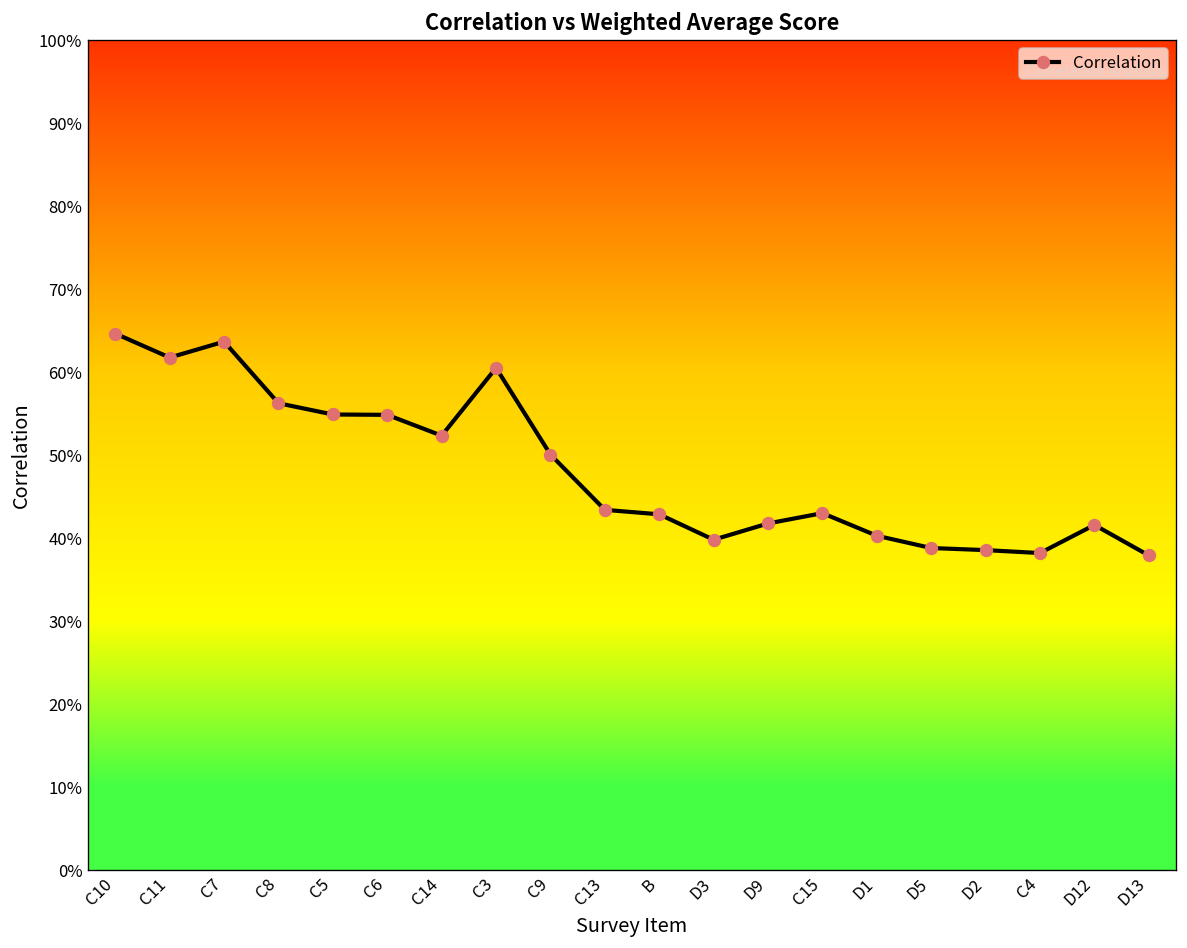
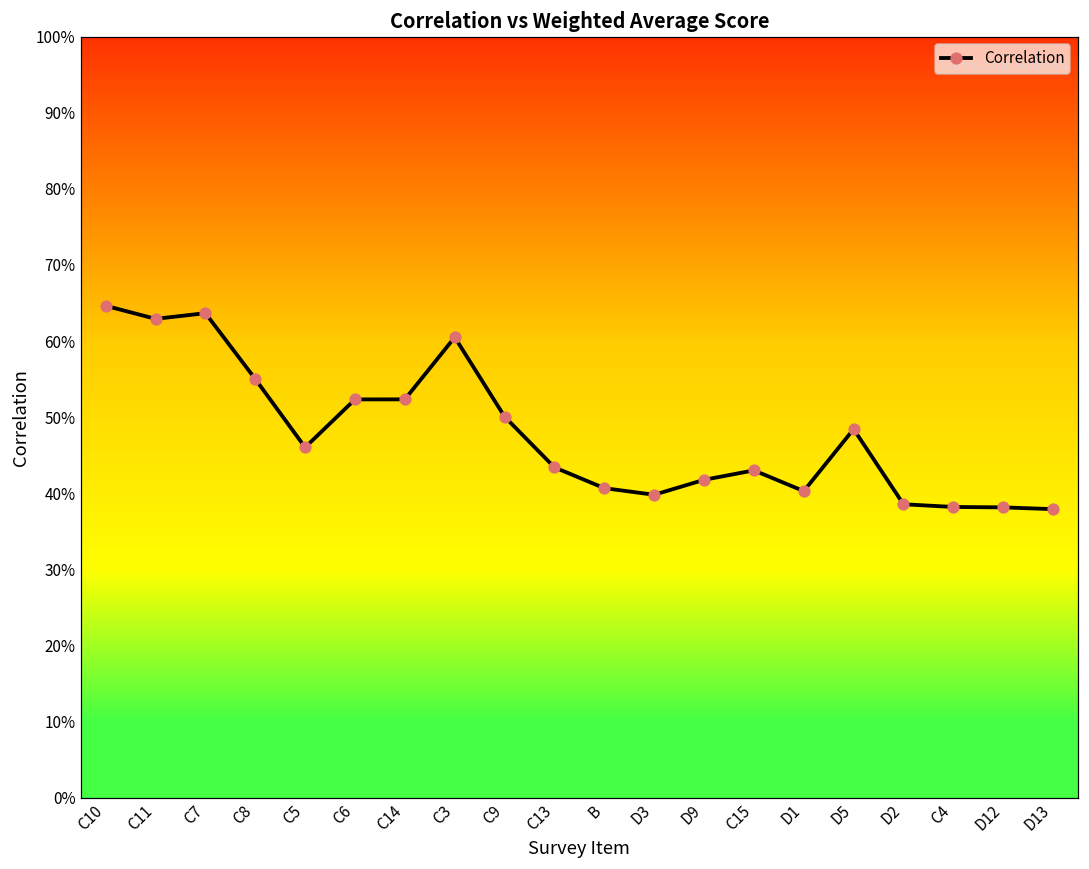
  {
    "C10": "65%",
-   "C11": "62%",
+   "C11": "63%",
    "C7": "64%",
-   "C8": "56%",
-   "C5": "55%",
-   "C6": "55%",
+   "C8": "55%",
+   "C5": "46%",
+   "C6": "52%",
    "C14": "52%",
    "C3": "60%",
    "C9": "50%",
    "C13": "43%",
-   "B": "43%",
+   "B": "41%",
    "D3": "40%",
    "D9": "42%",
    "C15": "43%",
    "D1": "40%",
-   "D5": "39%",
+   "D5": "48%",
    "D2": "39%",
    "C4": "38%",
-   "D12": "42%",
+   "D12": "38%",
    "D13": "38%"
  }
